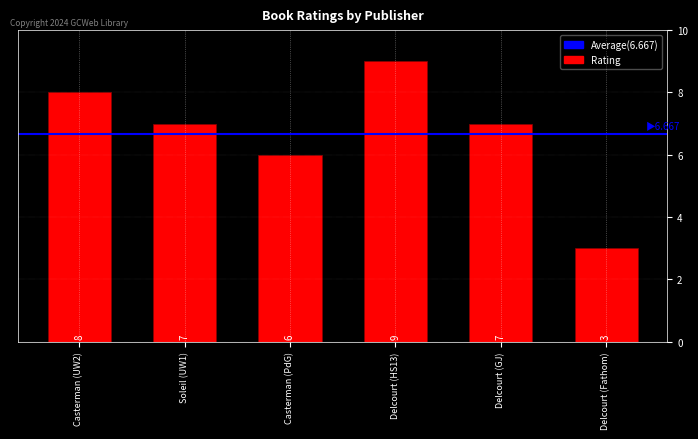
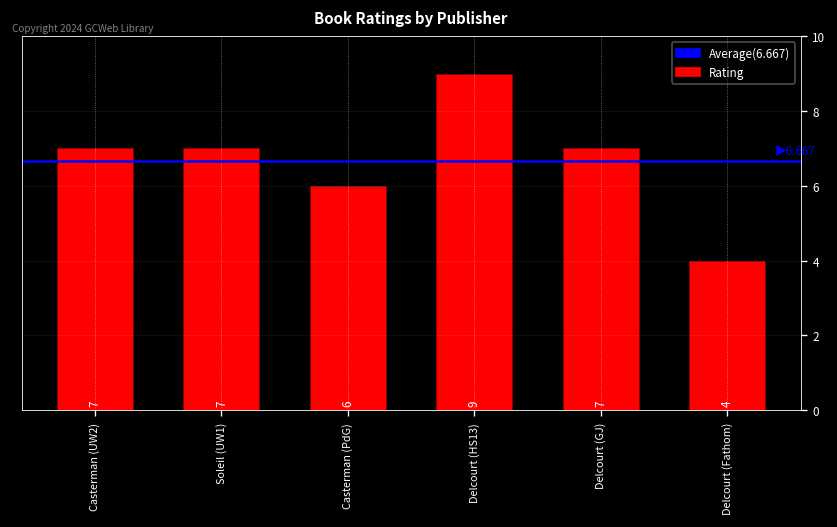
  {
-   "Casterman (UW2)": 8,
+   "Casterman (UW2)": 7,
    "Soleil (UW1)": 7,
    "Casterman (PdG)": 6,
    "Delcourt (HS13)": 9,
    "Delcourt (GJ)": 7,
-   "Delcourt (Fathom)": 3
+   "Delcourt (Fathom)": 4
  }
